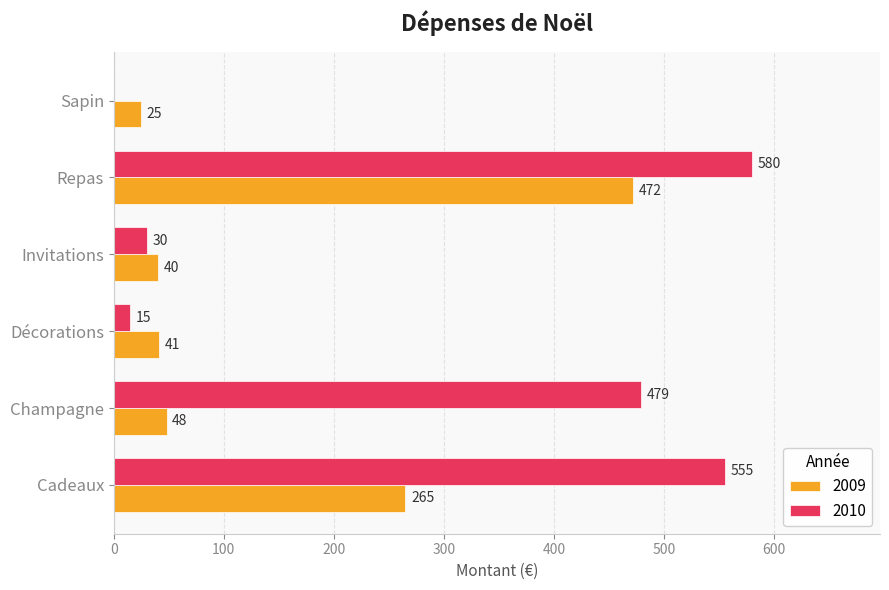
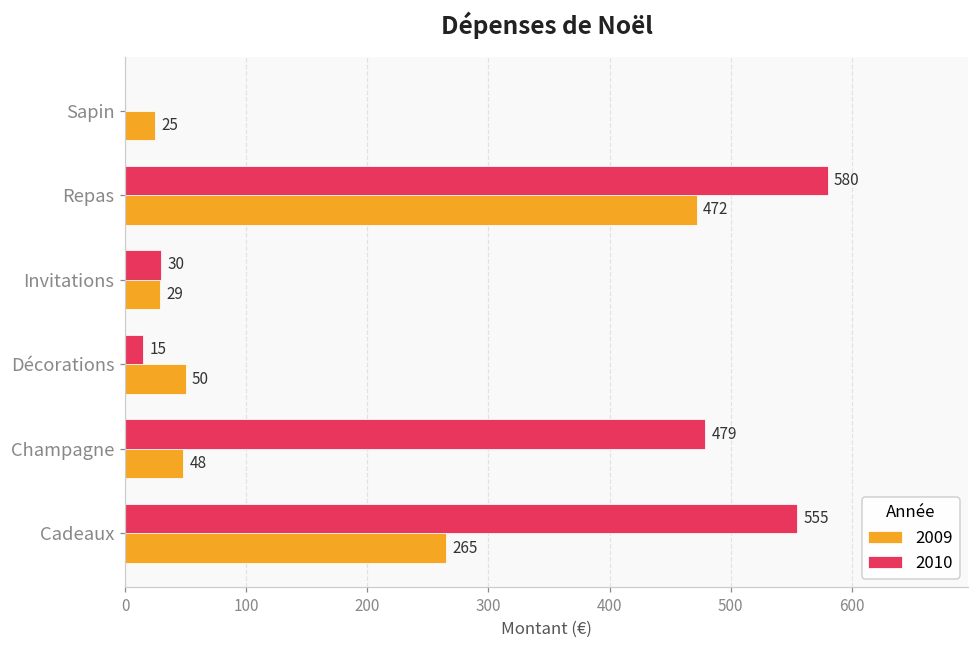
  {
    "2009": {
      "Sapin": 25,
      "Repas": 472,
-     "Invitations": 40,
-     "Décorations": 41,
+     "Invitations": 29,
+     "Décorations": 50,
      "Champagne": 48,
      "Cadeaux": 265
    },
    "2010": {
      "Repas": 580,
      "Invitations": 30,
      "Décorations": 15,
      "Champagne": 479,
      "Cadeaux": 555
    }
  }
